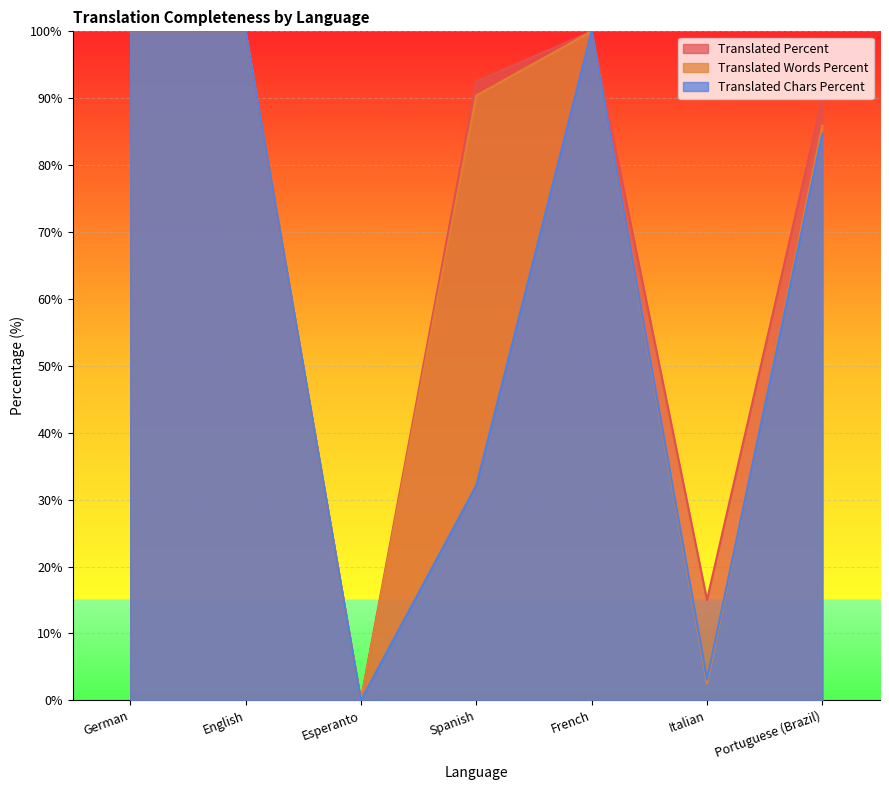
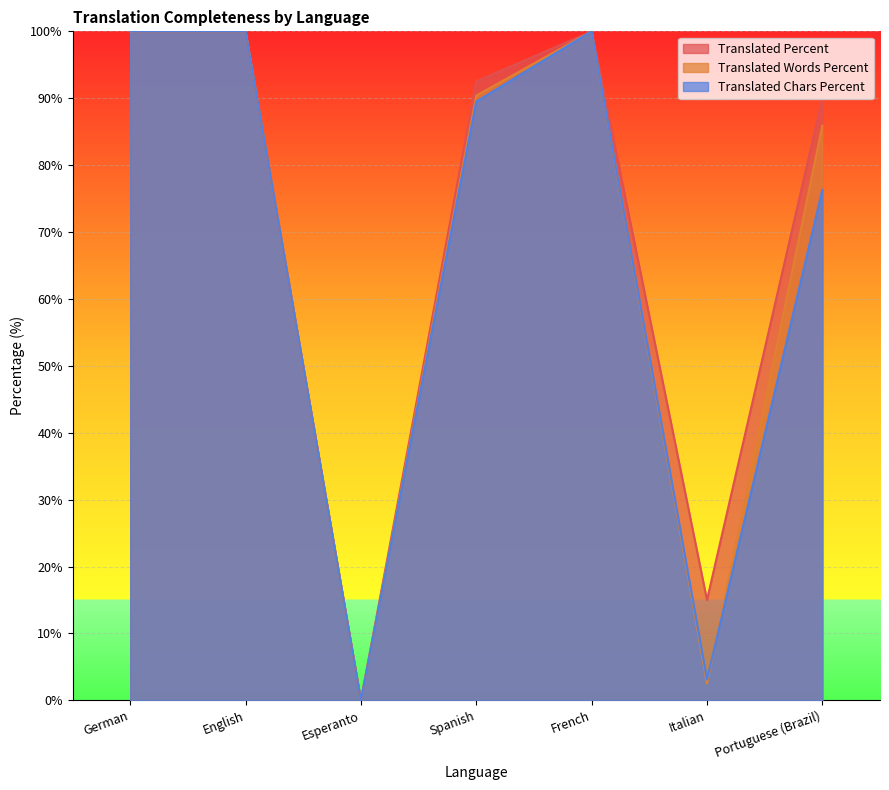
  {
    "Translated Chars Percent": {
-     "Spanish": "32%",
+     "Spanish": "90%",
      "Italian": "3%",
-     "Portuguese (Brazil)": "85%"
+     "Portuguese (Brazil)": "76%"
    }
  }
